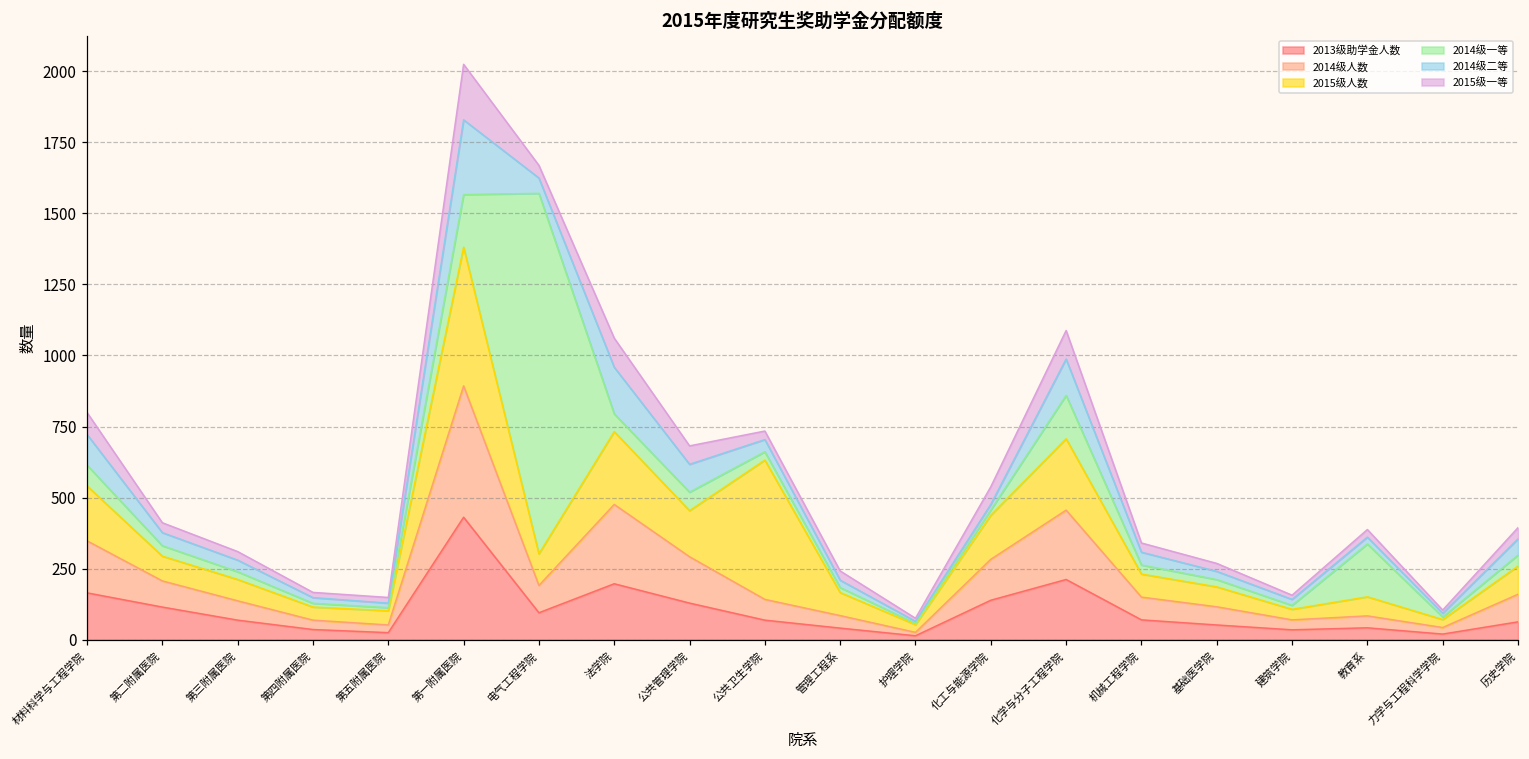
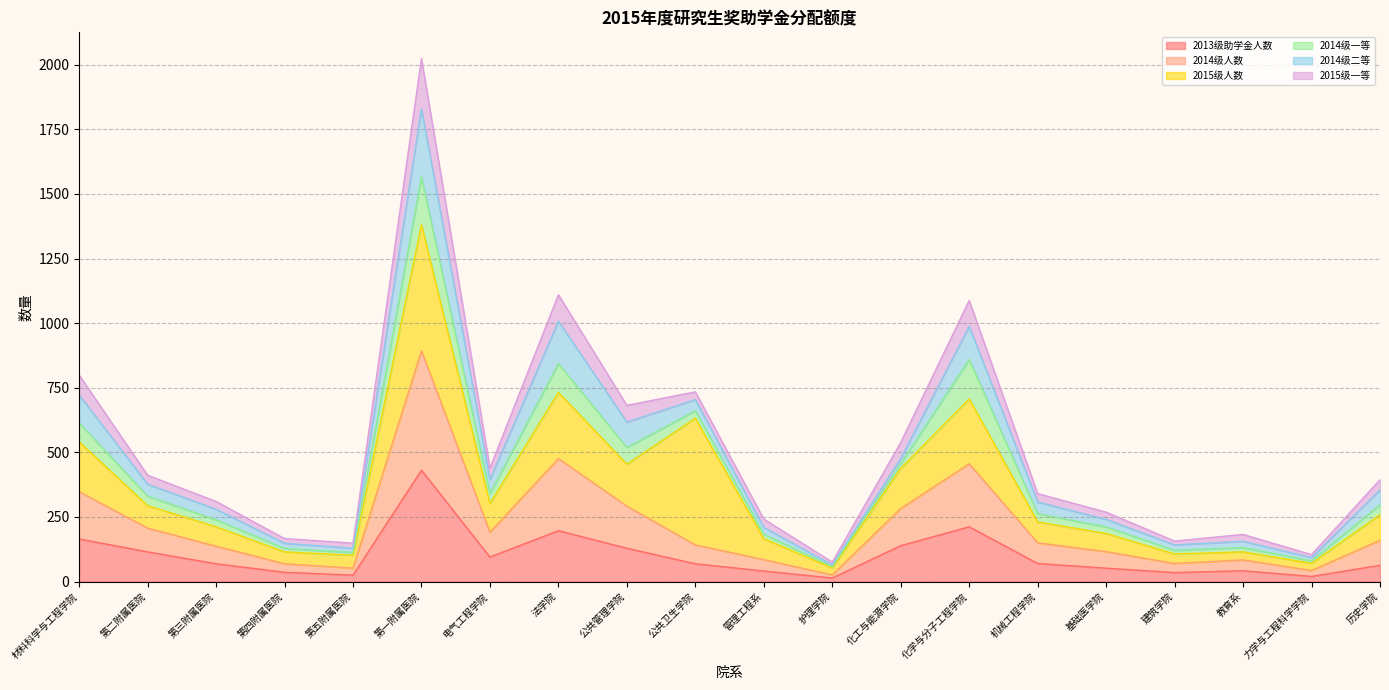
  {
    "2015级人数": {
      "材料科学与工程学院": 190,
      "第二附属医院": 90,
      "第三附属医院": 80,
      "第四附属医院": 50,
      "第五附属医院": 50,
      "第一附属医院": 490,
      "电气工程学院": 110,
      "法学院": 260,
      "公共管理学院": 160,
      "公共卫生学院": 490,
      "管理工程系": 80,
      "化工与能源学院": 160,
      "化学与分子工程学院": 250,
      "机械工程学院": 80,
      "基础医学院": 70,
      "建筑学院": 40,
-     "教育系": 70,
+     "教育系": 30,
      "历史学院": 100
    },
    "2014级一等": {
      "材料科学与工程学院": 70,
      "第二附属医院": 40,
      "第三附属医院": 30,
      "第四附属医院": 10,
      "第五附属医院": 10,
      "第一附属医院": 190,
-     "电气工程学院": 1270,
-     "法学院": 60,
+     "电气工程学院": 40,
+     "法学院": 110,
      "公共管理学院": 70,
      "公共卫生学院": 30,
      "管理工程系": 20,
      "化工与能源学院": 20,
      "化学与分子工程学院": 150,
      "机械工程学院": 30,
      "基础医学院": 30,
      "建筑学院": 10,
-     "教育系": 190,
+     "教育系": 20,
      "历史学院": 40
    },
    "2014级二等": {
      "材料科学与工程学院": 110,
      "第二附属医院": 50,
      "第三附属医院": 40,
      "第四附属医院": 20,
      "第五附属医院": 20,
      "第一附属医院": 260,
      "电气工程学院": 50,
      "法学院": 160,
      "公共管理学院": 100,
      "公共卫生学院": 40,
      "管理工程系": 30,
      "化工与能源学院": 20,
      "化学与分子工程学院": 130,
      "机械工程学院": 50,
      "基础医学院": 30,
      "建筑学院": 20,
      "教育系": 20,
      "力学与工程科学学院": 10,
      "历史学院": 60
    },
    "2015级一等": {
      "材料科学与工程学院": 80,
      "第二附属医院": 30,
      "第三附属医院": 30,
      "第四附属医院": 20,
      "第五附属医院": 20,
      "第一附属医院": 200,
      "电气工程学院": 40,
      "法学院": 100,
      "公共管理学院": 60,
      "公共卫生学院": 30,
      "管理工程系": 30,
      "护理学院": 10,
      "化工与能源学院": 60,
      "化学与分子工程学院": 100,
      "机械工程学院": 30,
      "基础医学院": 30,
      "建筑学院": 10,
      "教育系": 30,
      "力学与工程科学学院": 10,
      "历史学院": 40
    }
  }
